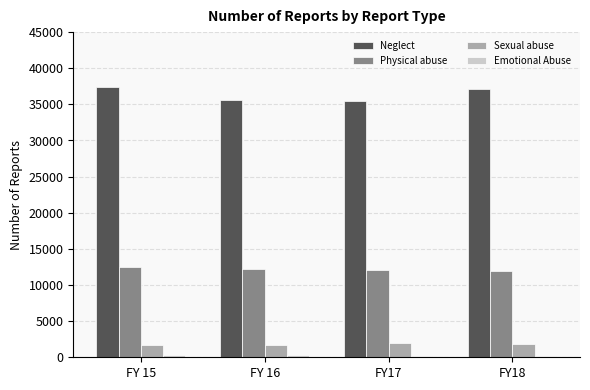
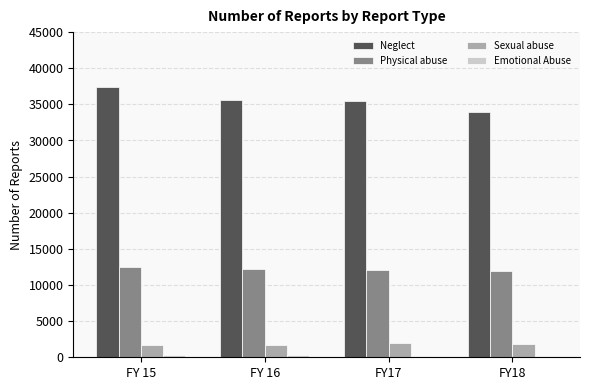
  {
    "Neglect": {
      "FY 15": 37000,
      "FY 16": 36000,
      "FY17": 35000,
-     "FY18": 37000
+     "FY18": 34000
    }
  }
